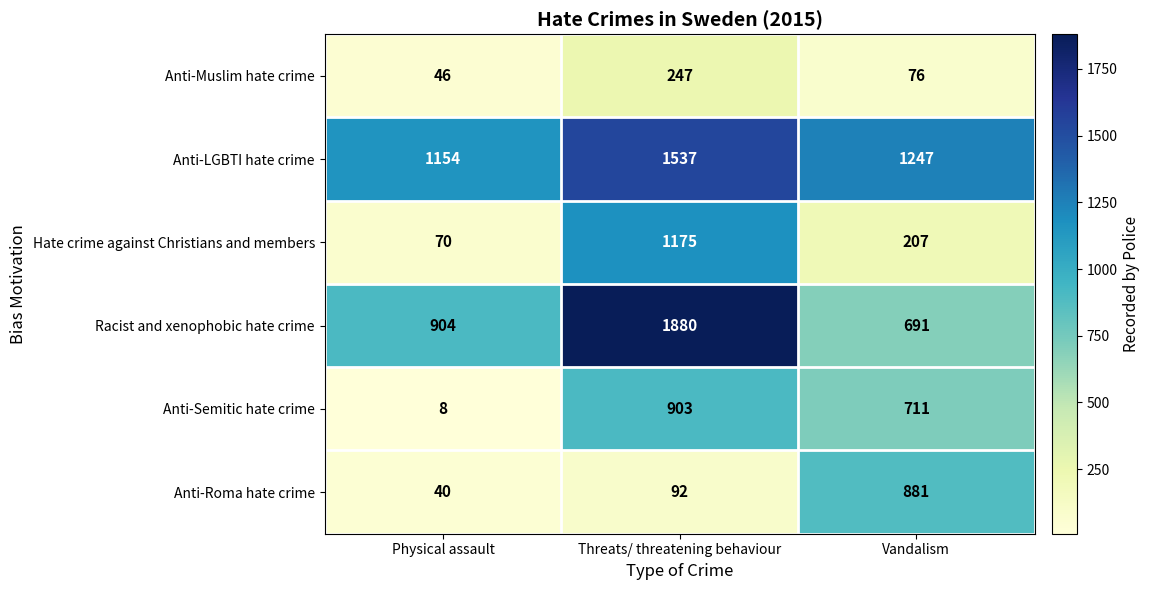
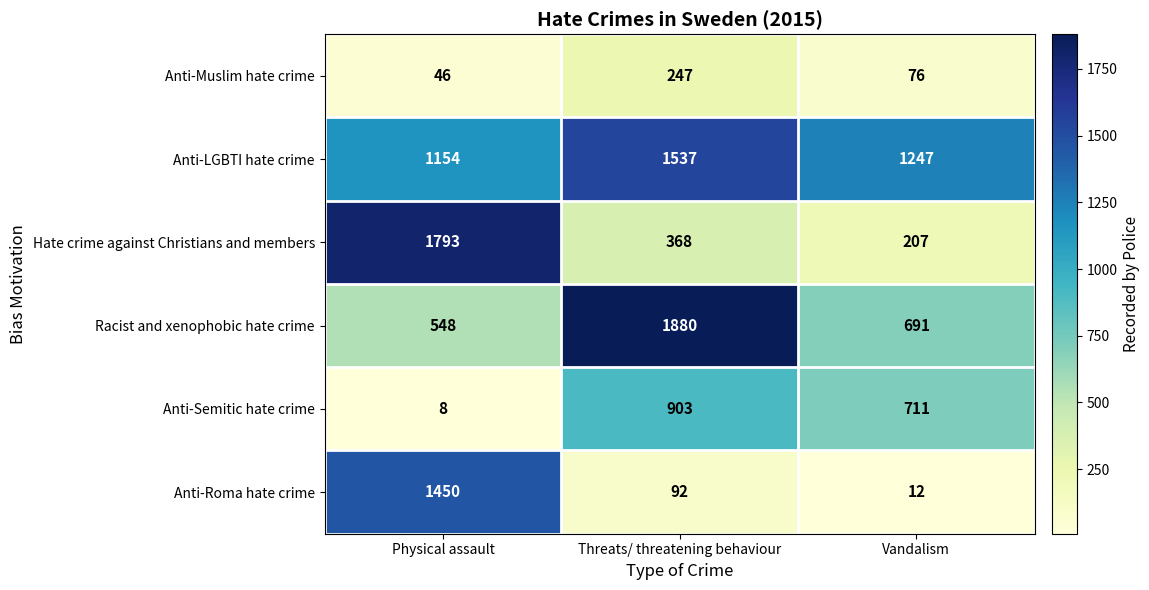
  {
    "Anti-Muslim hate crime": {
      "Physical assault": 46,
      "Threats/ threatening behaviour": 247,
      "Vandalism": 76
    },
    "Anti-LGBTI hate crime": {
      "Physical assault": 1154,
      "Threats/ threatening behaviour": 1537,
      "Vandalism": 1247
    },
    "Hate crime against Christians and members": {
-     "Physical assault": 70,
-     "Threats/ threatening behaviour": 1175,
+     "Physical assault": 1793,
+     "Threats/ threatening behaviour": 368,
      "Vandalism": 207
    },
    "Racist and xenophobic hate crime": {
-     "Physical assault": 904,
+     "Physical assault": 548,
      "Threats/ threatening behaviour": 1880,
      "Vandalism": 691
    },
    "Anti-Semitic hate crime": {
      "Physical assault": 8,
      "Threats/ threatening behaviour": 903,
      "Vandalism": 711
    },
    "Anti-Roma hate crime": {
-     "Physical assault": 40,
+     "Physical assault": 1450,
      "Threats/ threatening behaviour": 92,
-     "Vandalism": 881
+     "Vandalism": 12
    }
  }
